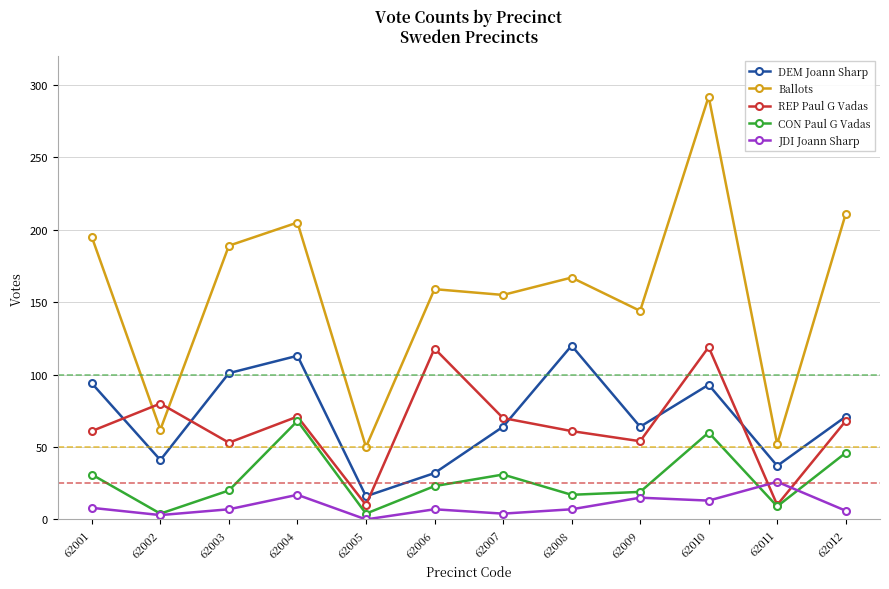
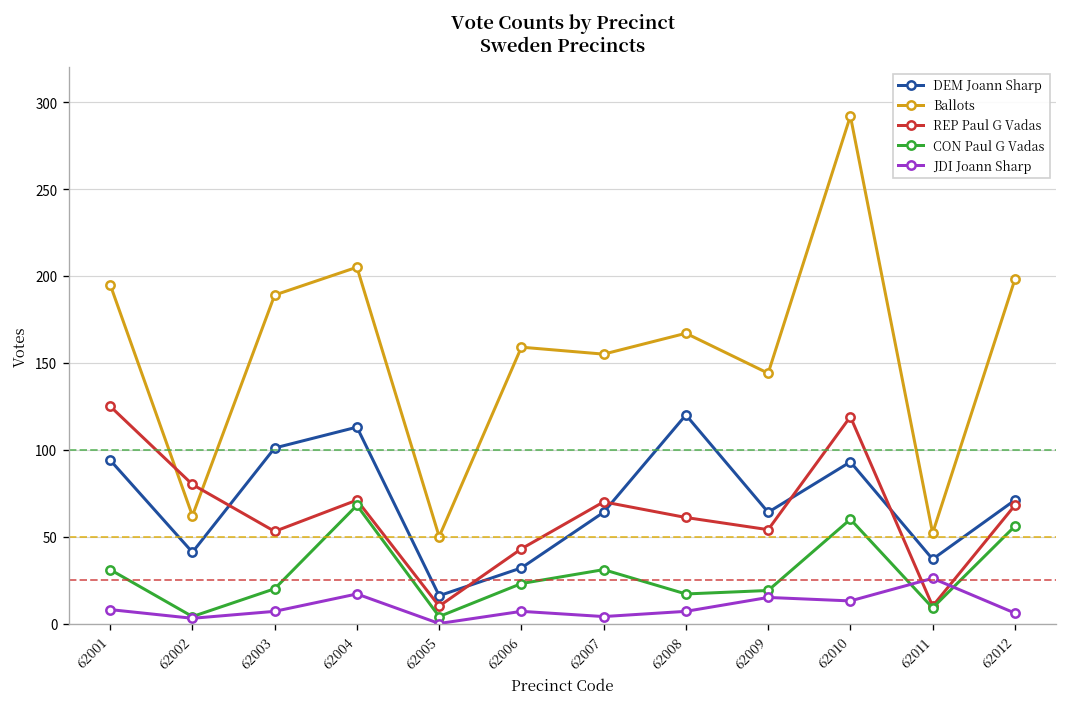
  {
    "DEM Joann Sharp": {
      "62001": 94,
      "62002": 41,
      "62003": 101,
      "62004": 113,
      "62005": 16,
      "62006": 32,
      "62007": 64,
      "62008": 120,
      "62009": 64,
      "62010": 93,
      "62011": 37,
      "62012": 71
    },
    "Ballots": {
      "62001": 195,
      "62002": 62,
      "62003": 189,
      "62004": 205,
      "62005": 50,
      "62006": 159,
      "62007": 155,
      "62008": 167,
      "62009": 144,
      "62010": 292,
      "62011": 52,
-     "62012": 211
+     "62012": 198
    },
    "REP Paul G Vadas": {
-     "62001": 61,
+     "62001": 125,
      "62002": 80,
      "62003": 53,
      "62004": 71,
      "62005": 10,
-     "62006": 118,
+     "62006": 43,
      "62007": 70,
      "62008": 61,
      "62009": 54,
      "62010": 119,
      "62012": 68
    },
    "CON Paul G Vadas": {
      "62001": 31,
      "62003": 20,
      "62004": 68,
      "62005": 4,
      "62006": 23,
      "62007": 31,
      "62008": 17,
      "62009": 19,
      "62010": 60,
-     "62012": 46
+     "62012": 56
    },
    "JDI Joann Sharp": {
      "62001": 8,
      "62003": 7,
      "62004": 17,
      "62005": 0,
      "62006": 7,
      "62007": 4,
      "62008": 7,
      "62009": 15,
      "62010": 13,
      "62011": 26,
      "62012": 6
    }
  }
